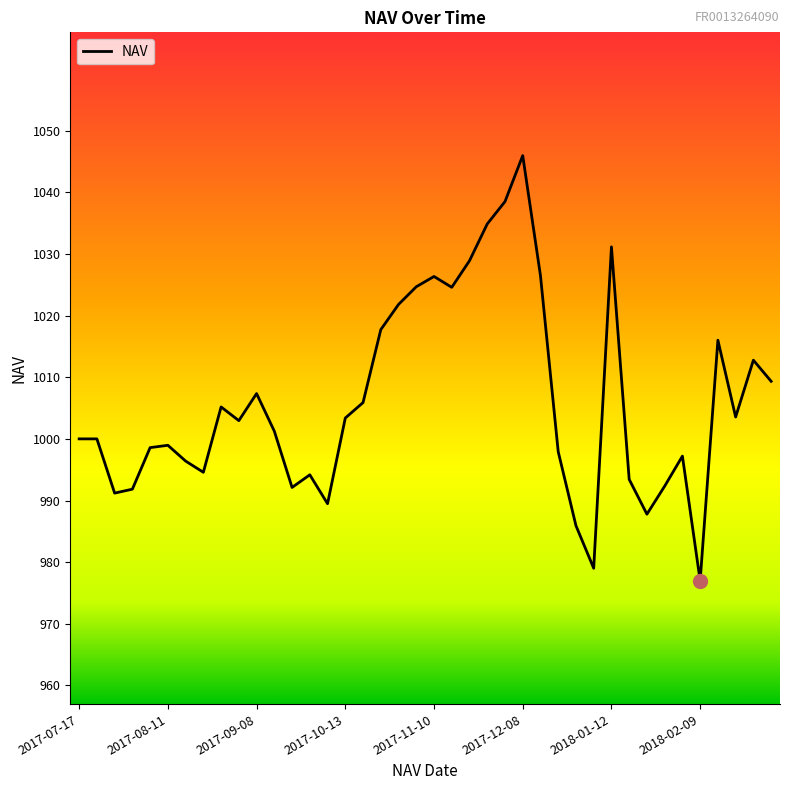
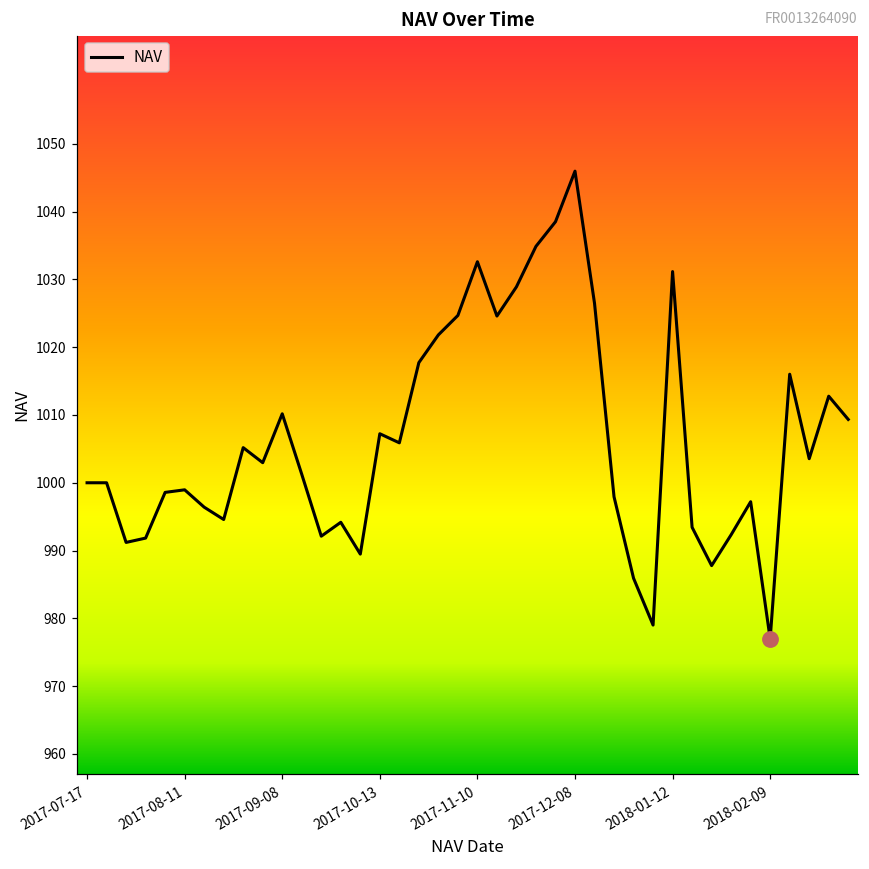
  {
    "NAV": {
      "2017-07-17": 1000,
      "2017-08-11": 999,
-     "2017-09-08": 1007,
-     "2017-10-13": 1003,
-     "2017-11-10": 1026,
+     "2017-09-08": 1010,
+     "2017-10-13": 1007,
+     "2017-11-10": 1033,
      "2017-12-08": 1046,
      "2018-01-12": 1031
    }
  }
